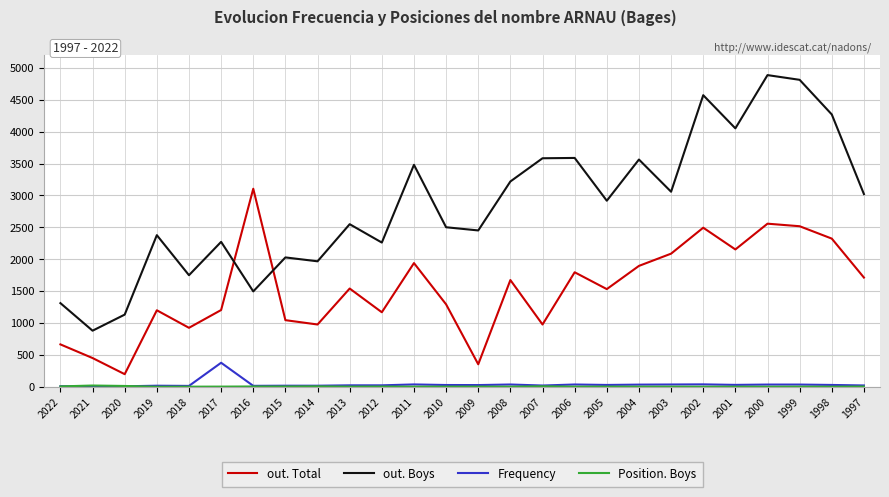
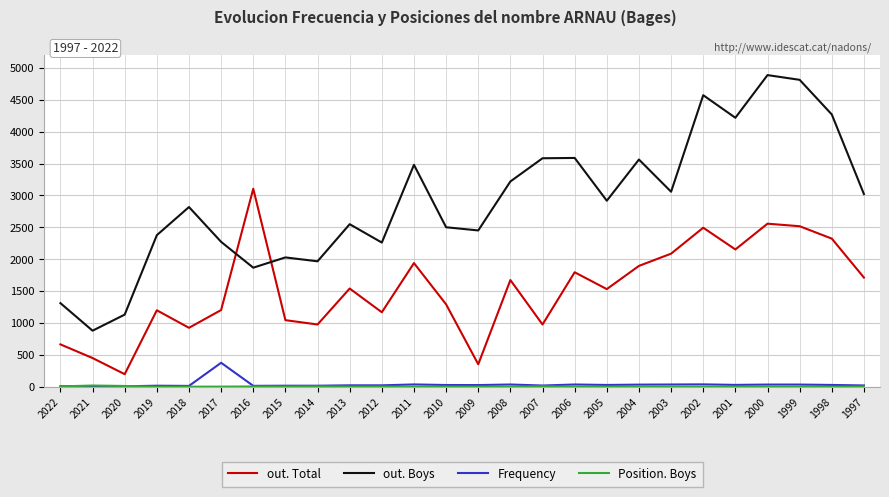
  {
    "out. Total": {
      "2022": 700,
      "2021": 500,
      "2020": 200,
      "2019": 1200,
      "2018": 900,
      "2017": 1200,
      "2016": 3100,
      "2015": 1000,
      "2014": 1000,
      "2013": 1500,
      "2012": 1200,
      "2011": 1900,
      "2010": 1300,
      "2009": 400,
      "2008": 1700,
      "2007": 1000,
      "2006": 1800,
      "2005": 1500,
      "2004": 1900,
      "2003": 2100,
      "2002": 2500,
      "2001": 2200,
      "2000": 2600,
      "1999": 2500,
      "1998": 2300,
      "1997": 1700
    },
    "out. Boys": {
      "2022": 1300,
      "2021": 900,
      "2020": 1100,
      "2019": 2400,
-     "2018": 1800,
+     "2018": 2800,
      "2017": 2300,
-     "2016": 1500,
+     "2016": 1900,
      "2015": 2000,
      "2014": 2000,
      "2013": 2600,
      "2012": 2300,
      "2011": 3500,
      "2010": 2500,
      "2009": 2500,
      "2008": 3200,
      "2007": 3600,
      "2006": 3600,
      "2005": 2900,
      "2004": 3600,
      "2003": 3100,
      "2002": 4600,
-     "2001": 4100,
+     "2001": 4200,
      "2000": 4900,
      "1999": 4800,
      "1998": 4300,
      "1997": 3000
    },
    "Frequency": {
      "2017": 400
    },
    "Position. Boys": {
      "2017": 0
    }
  }
